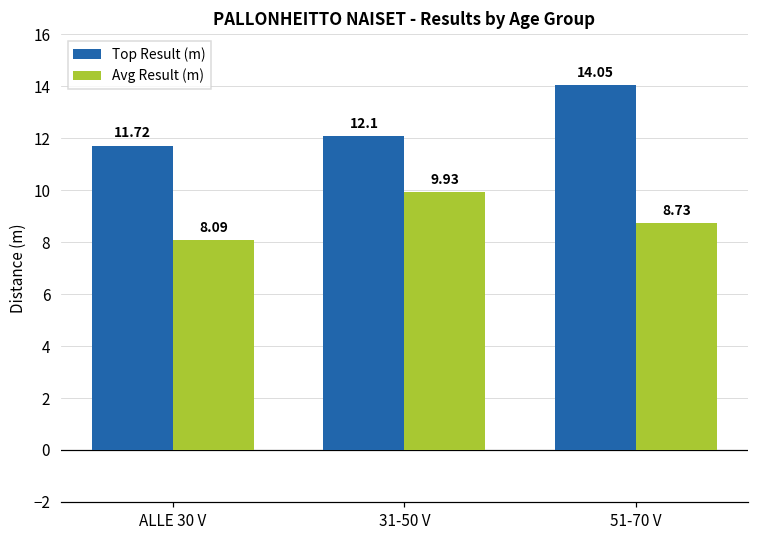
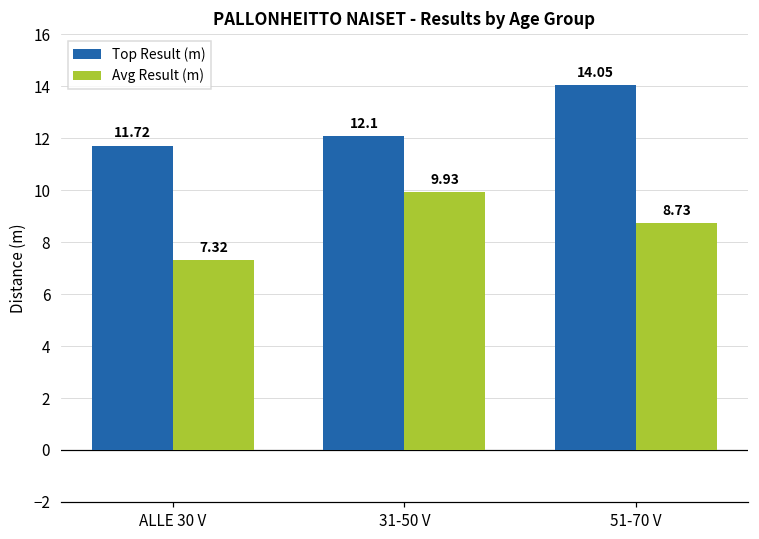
  {
    "Top Result (m)": {
      "ALLE 30 V": 11.72,
      "31-50 V": 12.1,
      "51-70 V": 14.05
    },
    "Avg Result (m)": {
-     "ALLE 30 V": 8.09,
+     "ALLE 30 V": 7.32,
      "31-50 V": 9.93,
      "51-70 V": 8.73
    }
  }
